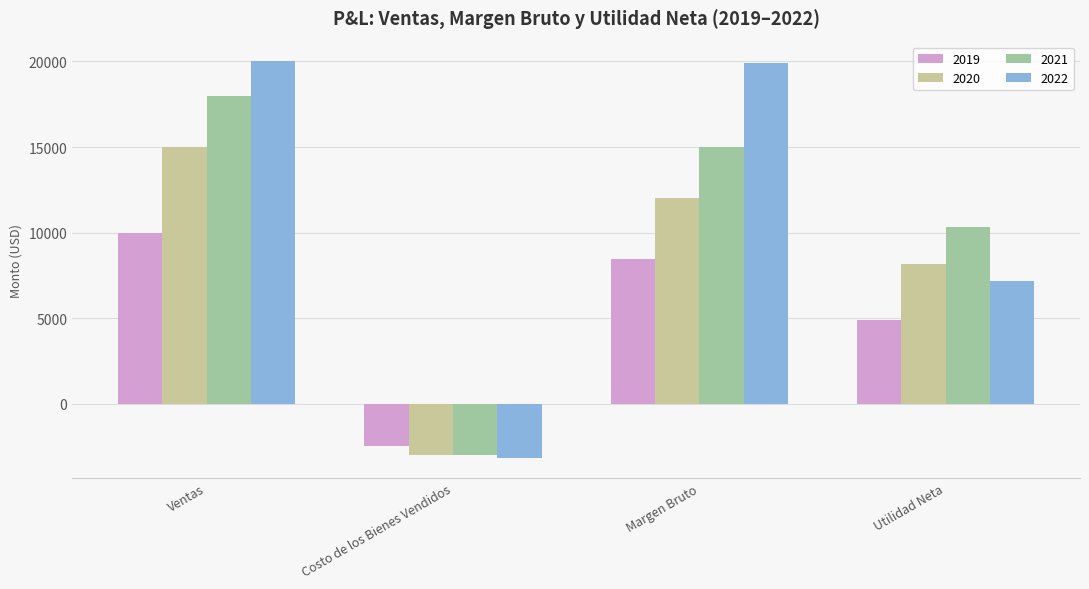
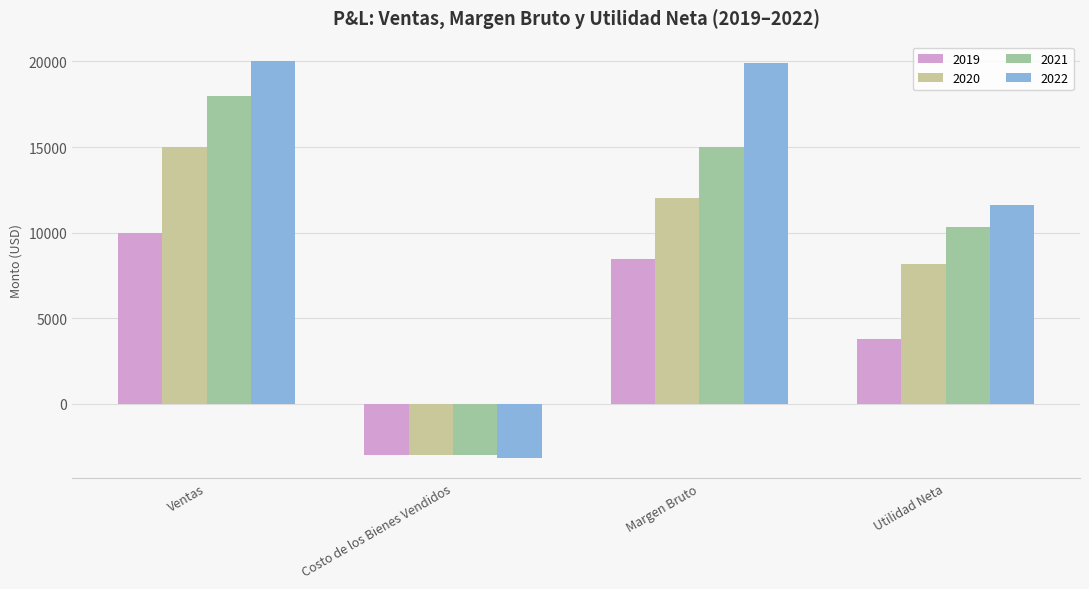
  {
    "2019": {
      "Ventas": 10000,
-     "Costo de los Bienes Vendidos": -2500,
+     "Costo de los Bienes Vendidos": -3000,
      "Margen Bruto": 8500,
-     "Utilidad Neta": 4900
+     "Utilidad Neta": 3800
    },
    "2022": {
      "Ventas": 20000,
      "Costo de los Bienes Vendidos": -3200,
      "Margen Bruto": 19900,
-     "Utilidad Neta": 7200
+     "Utilidad Neta": 11600
    }
  }
